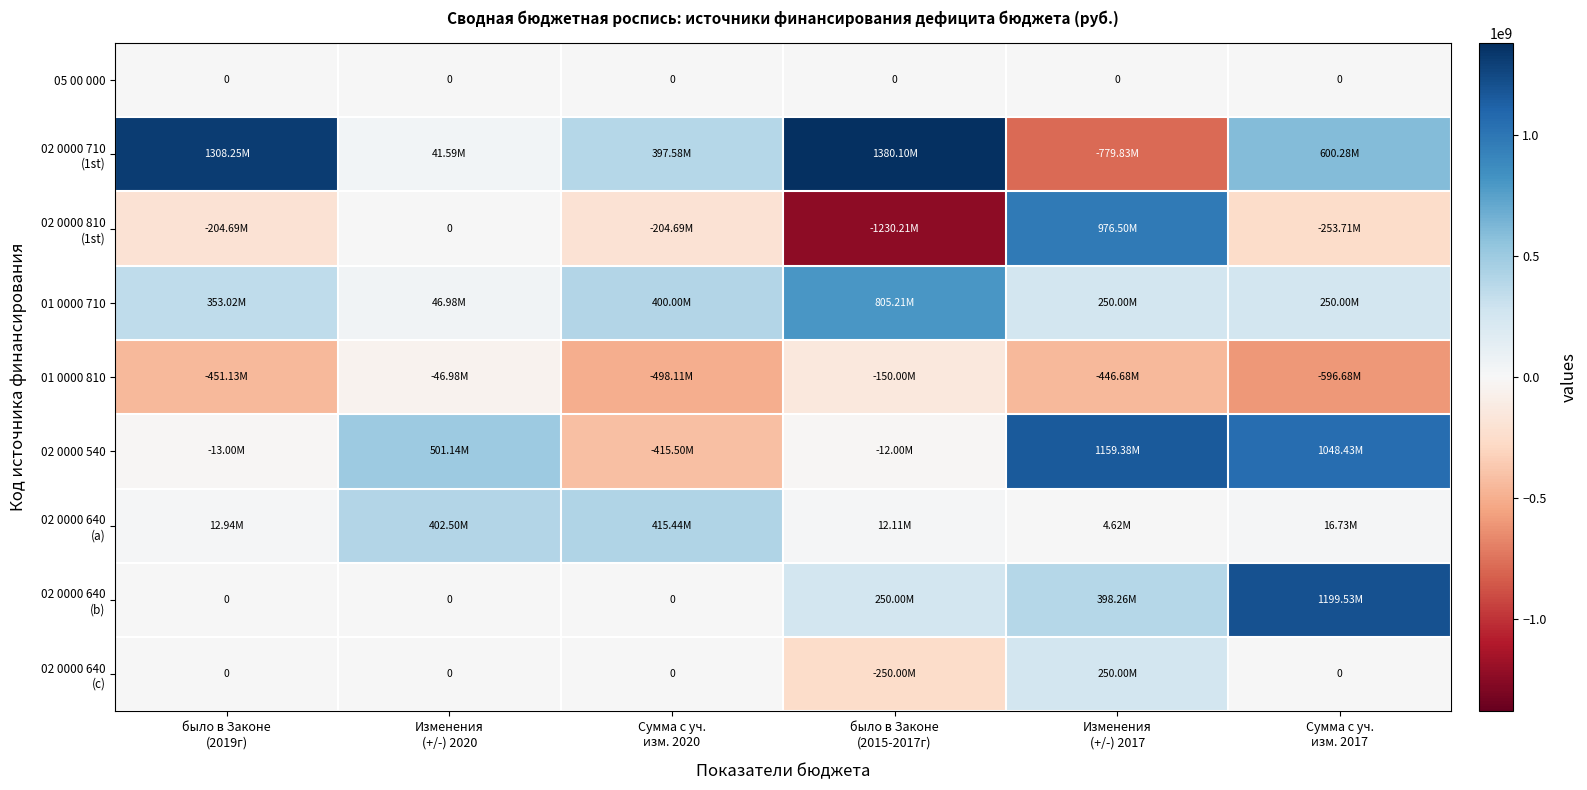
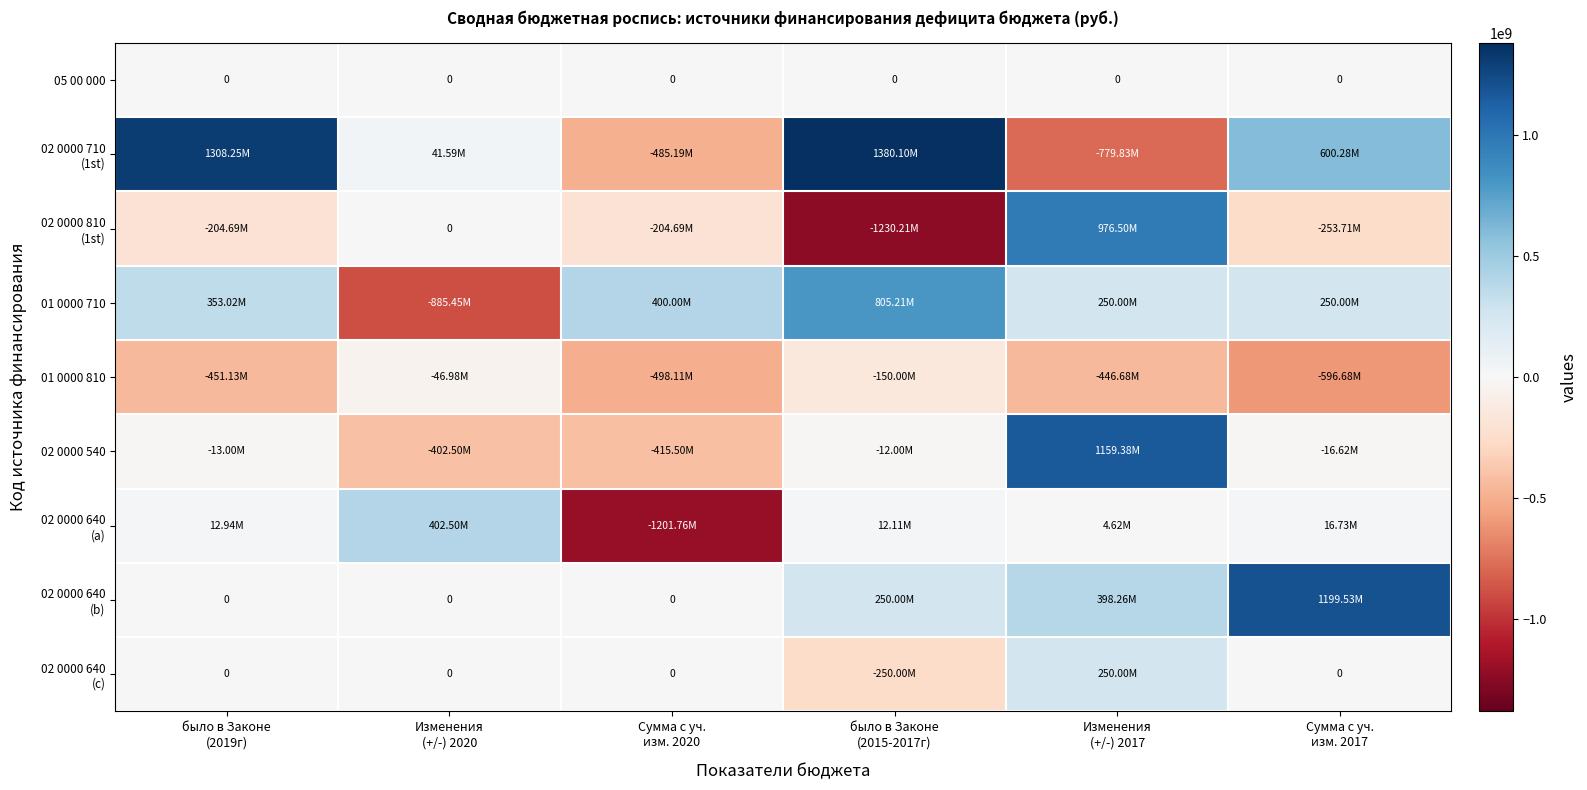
  {
    "05 00 000": {
      "было в Законе (2019г)": "0",
      "Изменения (+/-) 2020": "0",
      "Сумма с уч. изм. 2020": "0",
      "было в Законе (2015-2017г)": "0",
      "Изменения (+/-) 2017": "0",
      "Сумма с уч. изм. 2017": "0"
    },
    "02 0000 710 (1st)": {
      "было в Законе (2019г)": "1308.25M",
      "Изменения (+/-) 2020": "41.59M",
-     "Сумма с уч. изм. 2020": "397.58M",
+     "Сумма с уч. изм. 2020": "-485.19M",
      "было в Законе (2015-2017г)": "1380.10M",
      "Изменения (+/-) 2017": "-779.83M",
      "Сумма с уч. изм. 2017": "600.28M"
    },
    "02 0000 810 (1st)": {
      "было в Законе (2019г)": "-204.69M",
      "Изменения (+/-) 2020": "0",
      "Сумма с уч. изм. 2020": "-204.69M",
      "было в Законе (2015-2017г)": "-1230.21M",
      "Изменения (+/-) 2017": "976.50M",
      "Сумма с уч. изм. 2017": "-253.71M"
    },
    "01 0000 710": {
      "было в Законе (2019г)": "353.02M",
-     "Изменения (+/-) 2020": "46.98M",
+     "Изменения (+/-) 2020": "-885.45M",
      "Сумма с уч. изм. 2020": "400.00M",
      "было в Законе (2015-2017г)": "805.21M",
      "Изменения (+/-) 2017": "250.00M",
      "Сумма с уч. изм. 2017": "250.00M"
    },
    "01 0000 810": {
      "было в Законе (2019г)": "-451.13M",
      "Изменения (+/-) 2020": "-46.98M",
      "Сумма с уч. изм. 2020": "-498.11M",
      "было в Законе (2015-2017г)": "-150.00M",
      "Изменения (+/-) 2017": "-446.68M",
      "Сумма с уч. изм. 2017": "-596.68M"
    },
    "02 0000 540": {
      "было в Законе (2019г)": "-13.00M",
-     "Изменения (+/-) 2020": "501.14M",
+     "Изменения (+/-) 2020": "-402.50M",
      "Сумма с уч. изм. 2020": "-415.50M",
      "было в Законе (2015-2017г)": "-12.00M",
      "Изменения (+/-) 2017": "1159.38M",
-     "Сумма с уч. изм. 2017": "1048.43M"
+     "Сумма с уч. изм. 2017": "-16.62M"
    },
    "02 0000 640 (a)": {
      "было в Законе (2019г)": "12.94M",
      "Изменения (+/-) 2020": "402.50M",
-     "Сумма с уч. изм. 2020": "415.44M",
+     "Сумма с уч. изм. 2020": "-1201.76M",
      "было в Законе (2015-2017г)": "12.11M",
      "Изменения (+/-) 2017": "4.62M",
      "Сумма с уч. изм. 2017": "16.73M"
    },
    "02 0000 640 (b)": {
      "было в Законе (2019г)": "0",
      "Изменения (+/-) 2020": "0",
      "Сумма с уч. изм. 2020": "0",
      "было в Законе (2015-2017г)": "250.00M",
      "Изменения (+/-) 2017": "398.26M",
      "Сумма с уч. изм. 2017": "1199.53M"
    },
    "02 0000 640 (c)": {
      "было в Законе (2019г)": "0",
      "Изменения (+/-) 2020": "0",
      "Сумма с уч. изм. 2020": "0",
      "было в Законе (2015-2017г)": "-250.00M",
      "Изменения (+/-) 2017": "250.00M",
      "Сумма с уч. изм. 2017": "0"
    }
  }
